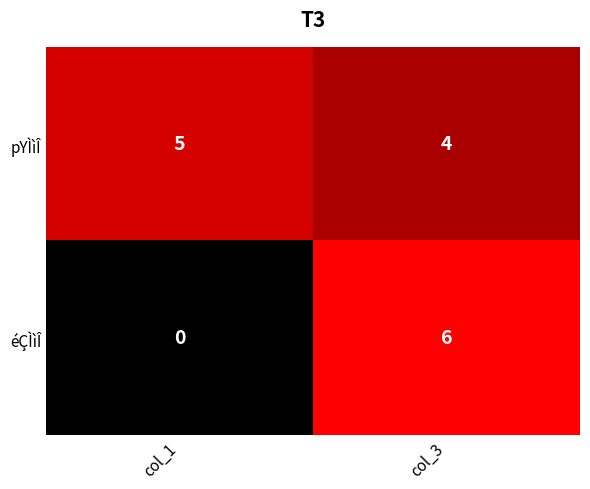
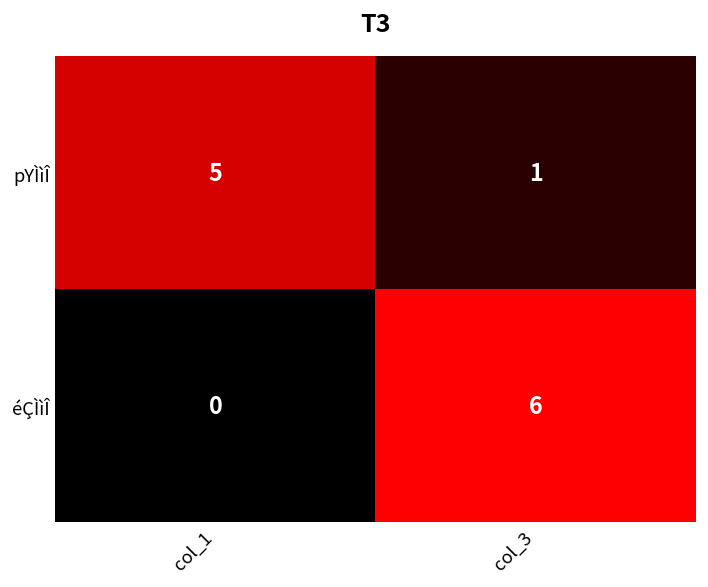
  {
    "pYÌìÎ": {
      "col_1": 5,
-     "col_3": 4
+     "col_3": 1
    },
    "éÇÌìÎ": {
      "col_1": 0,
      "col_3": 6
    }
  }
